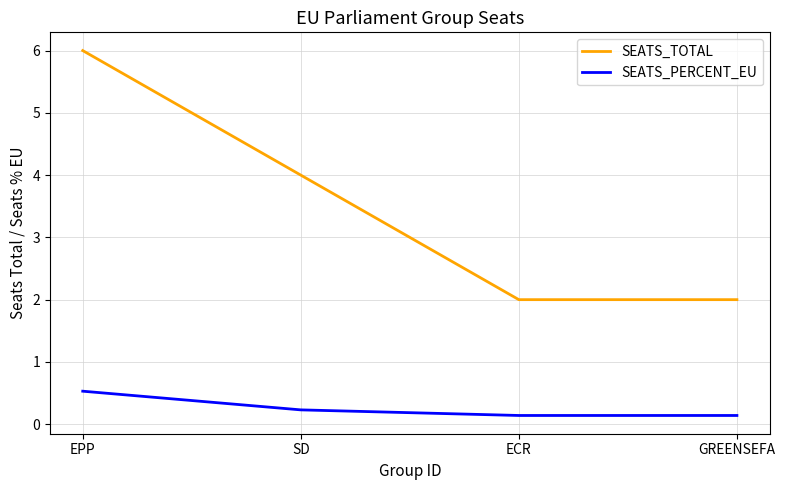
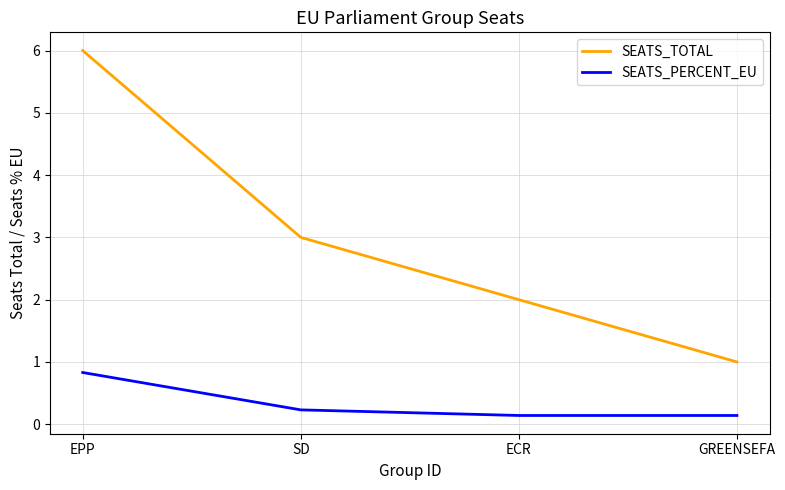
  {
    "SEATS_TOTAL": {
      "EPP": 6,
-     "SD": 4,
+     "SD": 3,
      "ECR": 2,
-     "GREENSEFA": 2
+     "GREENSEFA": 1
    },
    "SEATS_PERCENT_EU": {
-     "EPP": 0.5,
+     "EPP": 0.8,
      "SD": 0.2,
      "ECR": 0.1,
      "GREENSEFA": 0.1
    }
  }
